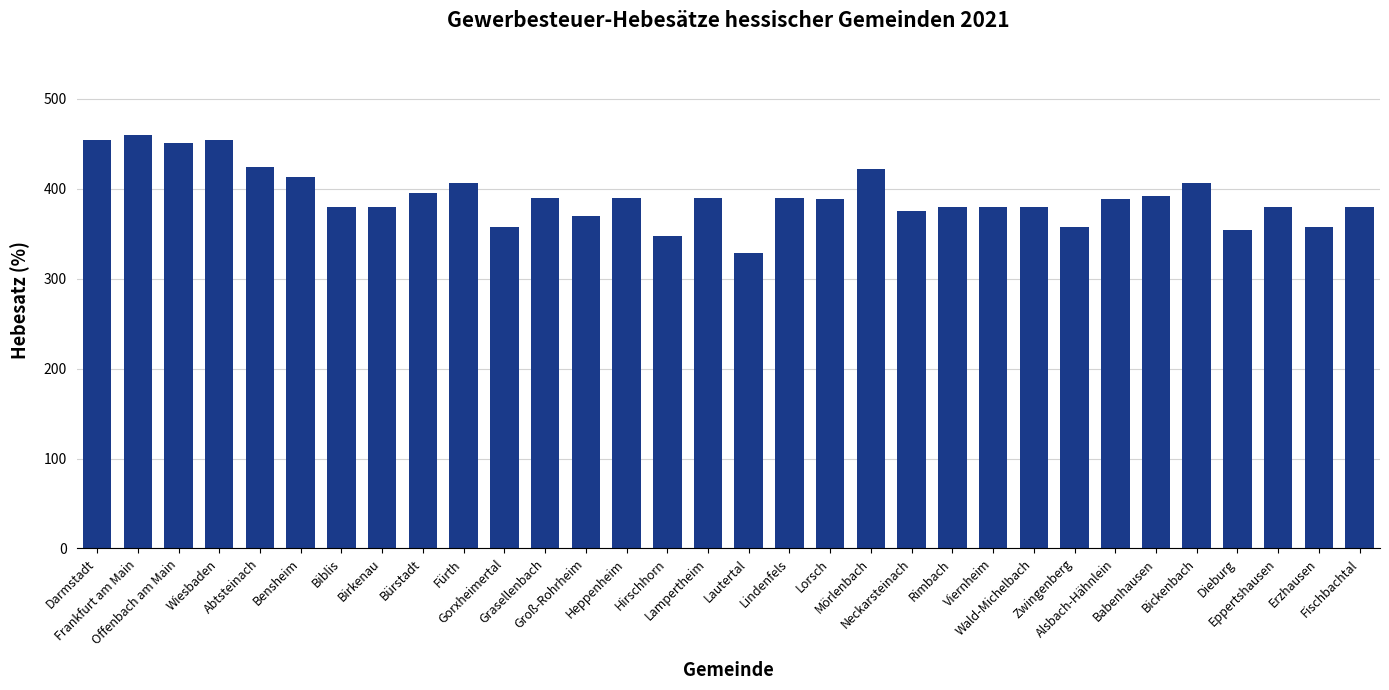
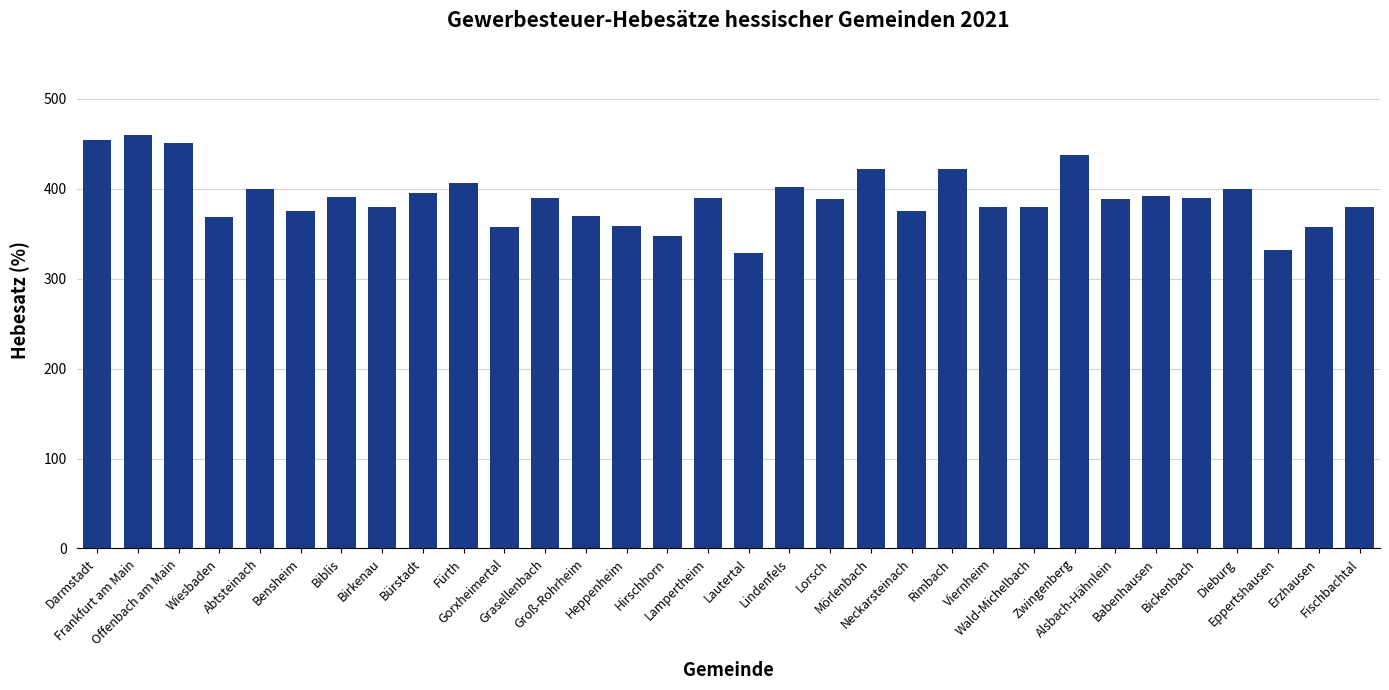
  {
    "Darmstadt": 450,
    "Frankfurt am Main": 460,
    "Offenbach am Main": 450,
-   "Wiesbaden": 450,
-   "Abtsteinach": 420,
-   "Bensheim": 410,
-   "Biblis": 380,
+   "Wiesbaden": 370,
+   "Abtsteinach": 400,
+   "Bensheim": 380,
+   "Biblis": 390,
    "Birkenau": 380,
    "Bürstadt": 400,
    "Fürth": 410,
    "Gorxheimertal": 360,
    "Grasellenbach": 390,
    "Groß-Rohrheim": 370,
-   "Heppenheim": 390,
+   "Heppenheim": 360,
    "Hirschhorn": 350,
    "Lampertheim": 390,
    "Lautertal": 330,
-   "Lindenfels": 390,
+   "Lindenfels": 400,
    "Lorsch": 390,
    "Mörlenbach": 420,
    "Neckarsteinach": 380,
-   "Rimbach": 380,
+   "Rimbach": 420,
    "Viernheim": 380,
    "Wald-Michelbach": 380,
-   "Zwingenberg": 360,
+   "Zwingenberg": 440,
    "Alsbach-Hähnlein": 390,
    "Babenhausen": 390,
-   "Bickenbach": 410,
-   "Dieburg": 350,
-   "Eppertshausen": 380,
+   "Bickenbach": 390,
+   "Dieburg": 400,
+   "Eppertshausen": 330,
    "Erzhausen": 360,
    "Fischbachtal": 380
  }
